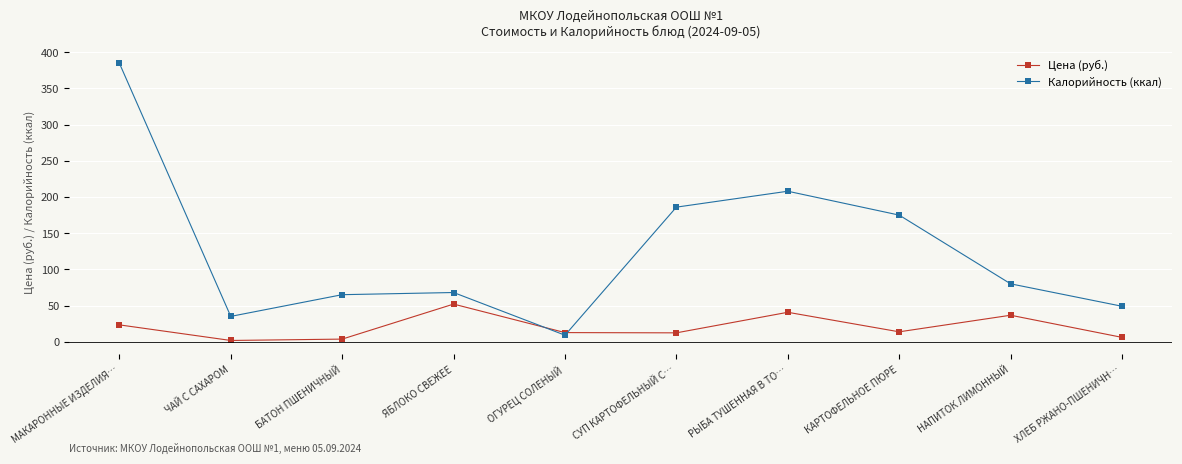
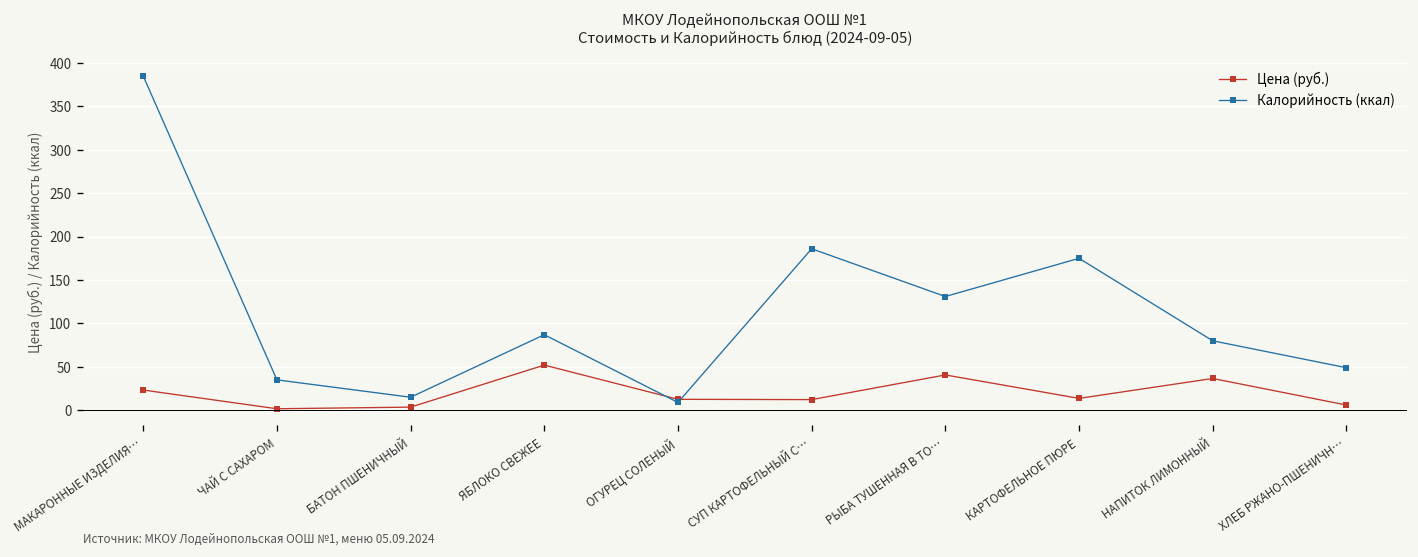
  {
    "Цена (руб.)": {
      "МАКАРОННЫЕ ИЗДЕЛИЯ…": 20,
      "ЧАЙ С САХАРОМ": 0,
      "БАТОН ПШЕНИЧНЫЙ": 0,
      "ЯБЛОКО СВЕЖЕЕ": 50,
      "ОГУРЕЦ СОЛЕНЫЙ": 10,
      "СУП КАРТОФЕЛЬНЫЙ С…": 10,
      "РЫБА ТУШЕННАЯ В ТО…": 40,
      "КАРТОФЕЛЬНОЕ ПЮРЕ": 10,
      "НАПИТОК ЛИМОННЫЙ": 40,
      "ХЛЕБ РЖАНО-ПШЕНИЧН…": 10
    },
    "Калорийность (ккал)": {
      "МАКАРОННЫЕ ИЗДЕЛИЯ…": 390,
      "ЧАЙ С САХАРОМ": 40,
-     "БАТОН ПШЕНИЧНЫЙ": 70,
-     "ЯБЛОКО СВЕЖЕЕ": 70,
+     "БАТОН ПШЕНИЧНЫЙ": 20,
+     "ЯБЛОКО СВЕЖЕЕ": 90,
      "ОГУРЕЦ СОЛЕНЫЙ": 10,
      "СУП КАРТОФЕЛЬНЫЙ С…": 190,
-     "РЫБА ТУШЕННАЯ В ТО…": 210,
+     "РЫБА ТУШЕННАЯ В ТО…": 130,
      "КАРТОФЕЛЬНОЕ ПЮРЕ": 180,
      "НАПИТОК ЛИМОННЫЙ": 80,
      "ХЛЕБ РЖАНО-ПШЕНИЧН…": 50
    }
  }
